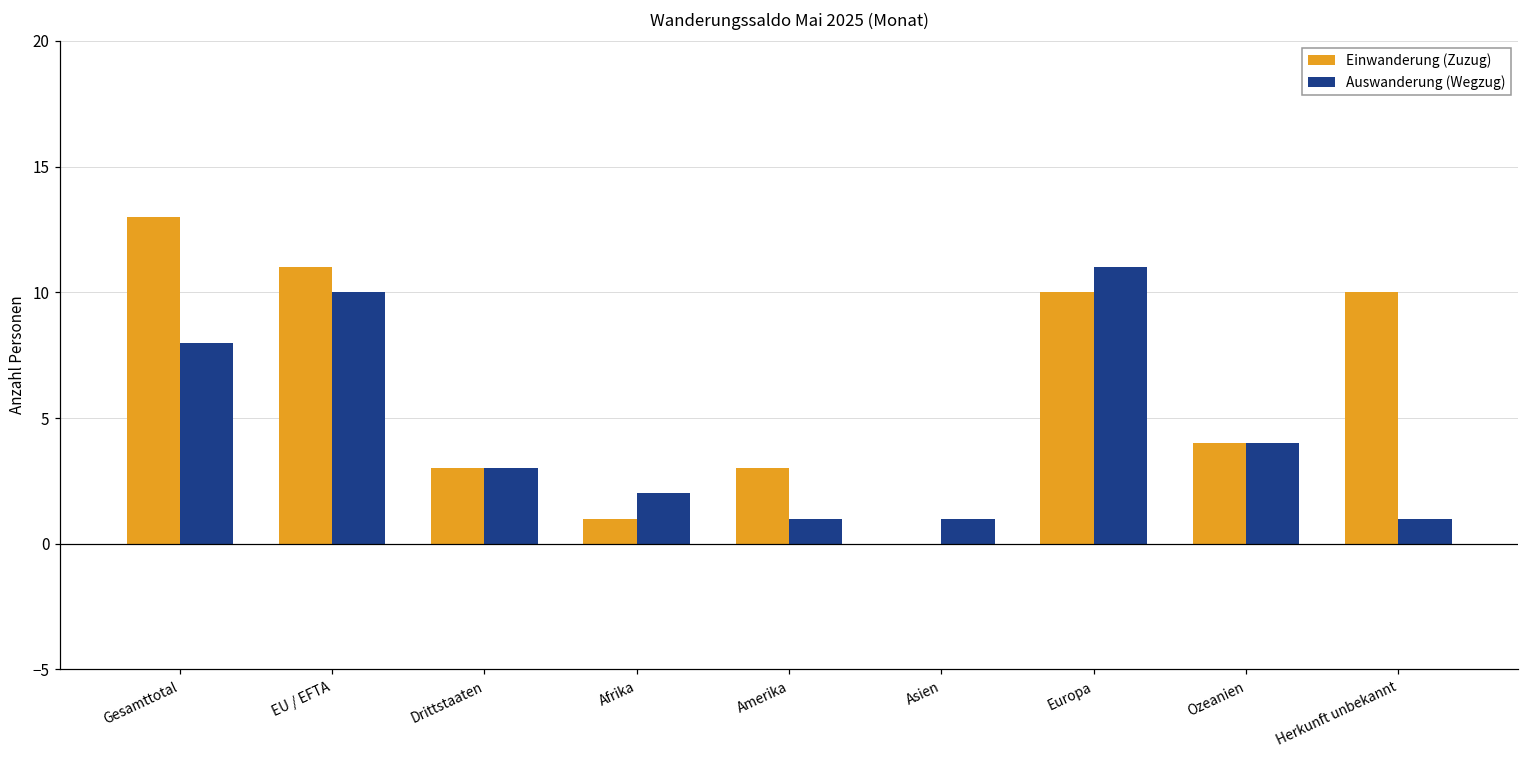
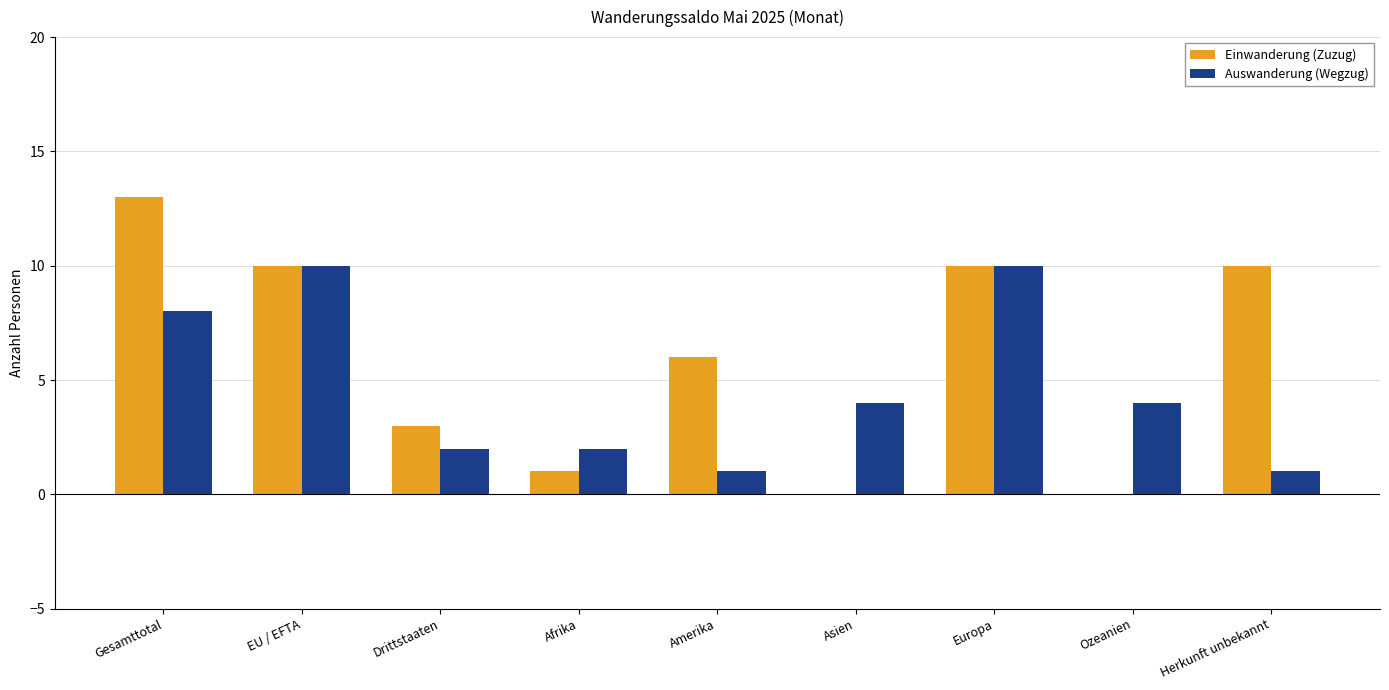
  {
    "Einwanderung (Zuzug)": {
      "Gesamttotal": 13,
-     "EU / EFTA": 11,
+     "EU / EFTA": 10,
      "Drittstaaten": 3,
      "Afrika": 1,
-     "Amerika": 3,
+     "Amerika": 6,
      "Asien": 0,
      "Europa": 10,
-     "Ozeanien": 4,
+     "Ozeanien": 0,
      "Herkunft unbekannt": 10
    },
    "Auswanderung (Wegzug)": {
      "Gesamttotal": 8,
      "EU / EFTA": 10,
-     "Drittstaaten": 3,
+     "Drittstaaten": 2,
      "Afrika": 2,
      "Amerika": 1,
-     "Asien": 1,
-     "Europa": 11,
+     "Asien": 4,
+     "Europa": 10,
      "Ozeanien": 4,
      "Herkunft unbekannt": 1
    }
  }
